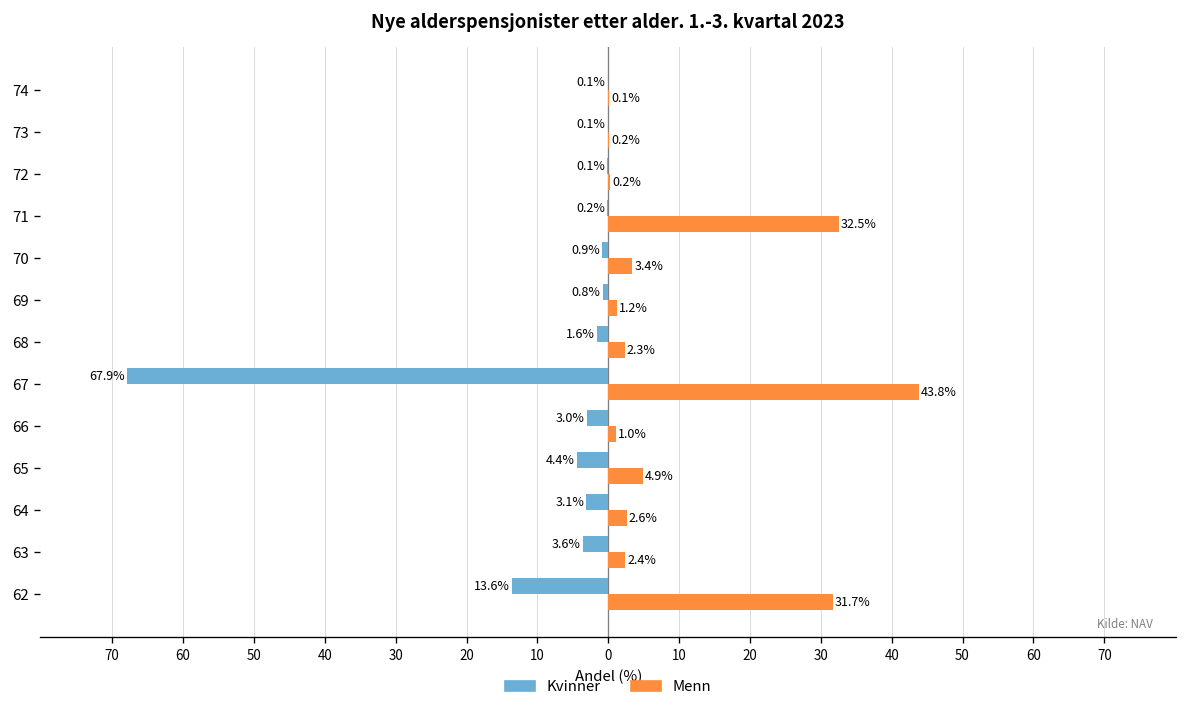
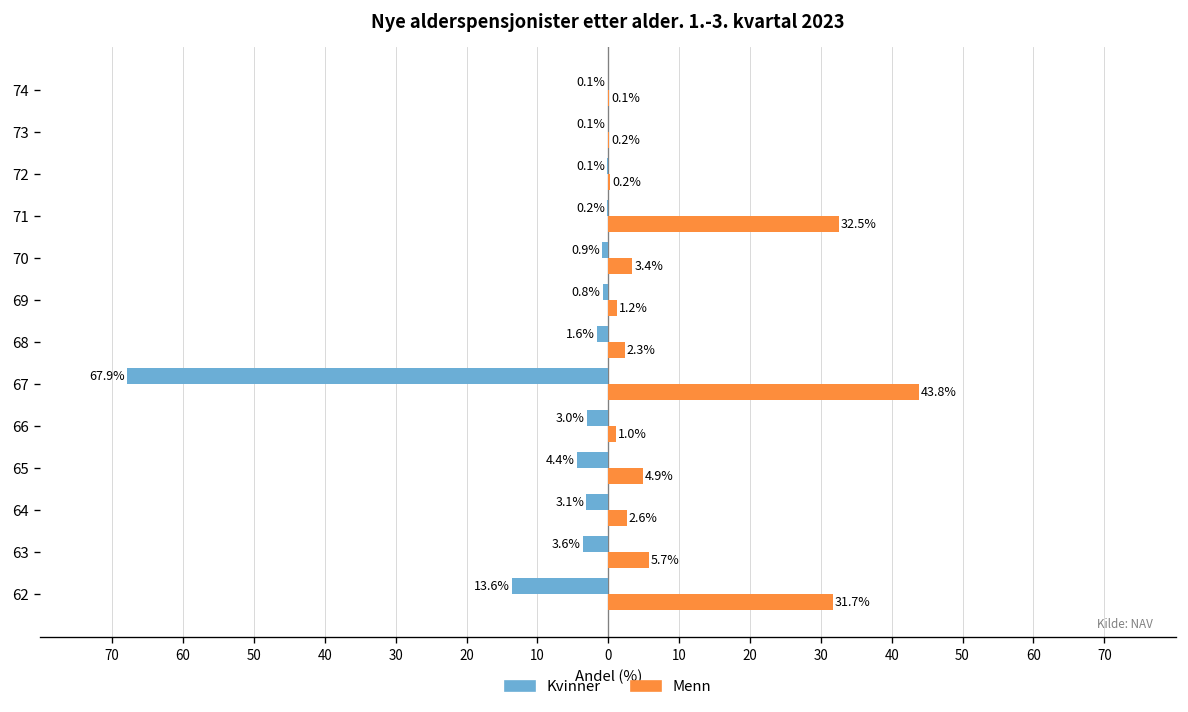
  {
    "Menn": {
      "74": "0.1%",
      "73": "0.2%",
      "72": "0.2%",
      "71": "32.5%",
      "70": "3.4%",
      "69": "1.2%",
      "68": "2.3%",
      "67": "43.8%",
      "66": "1.0%",
      "65": "4.9%",
      "64": "2.6%",
-     "63": "2.4%",
+     "63": "5.7%",
      "62": "31.7%"
    }
  }
